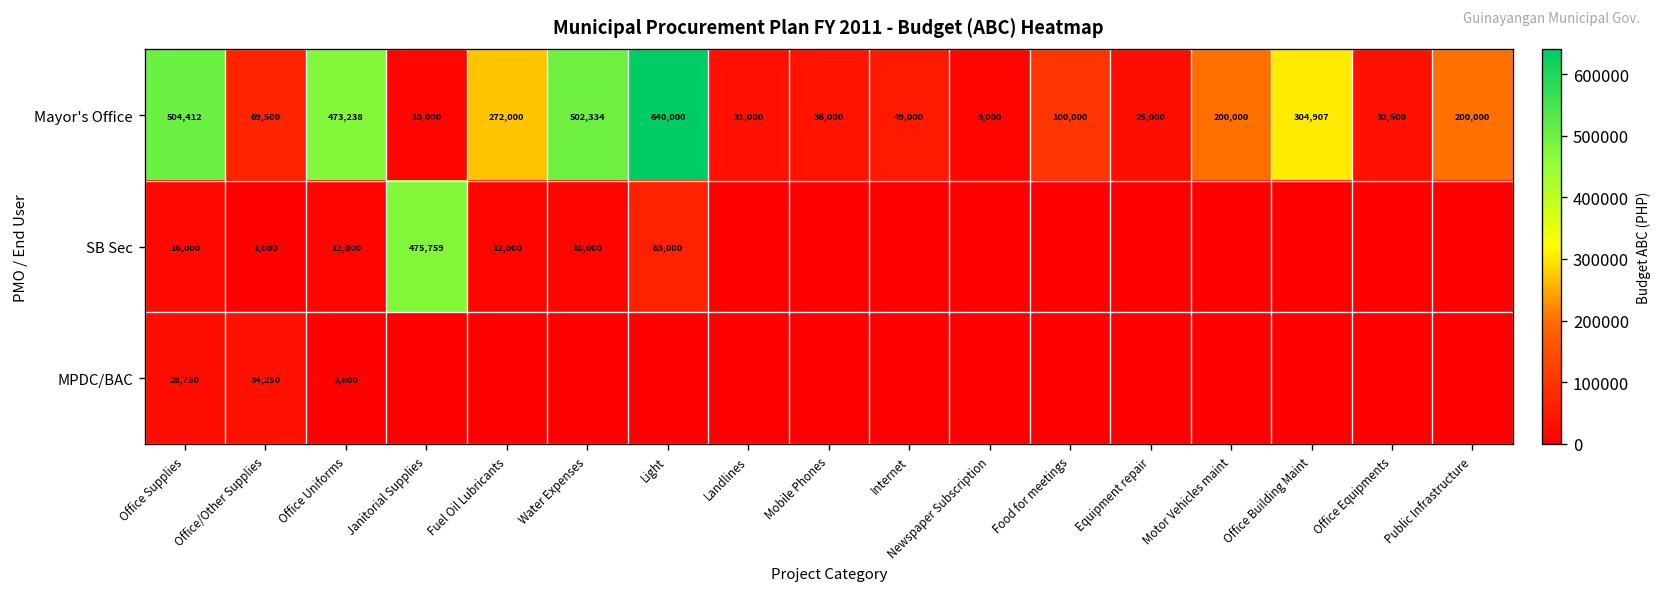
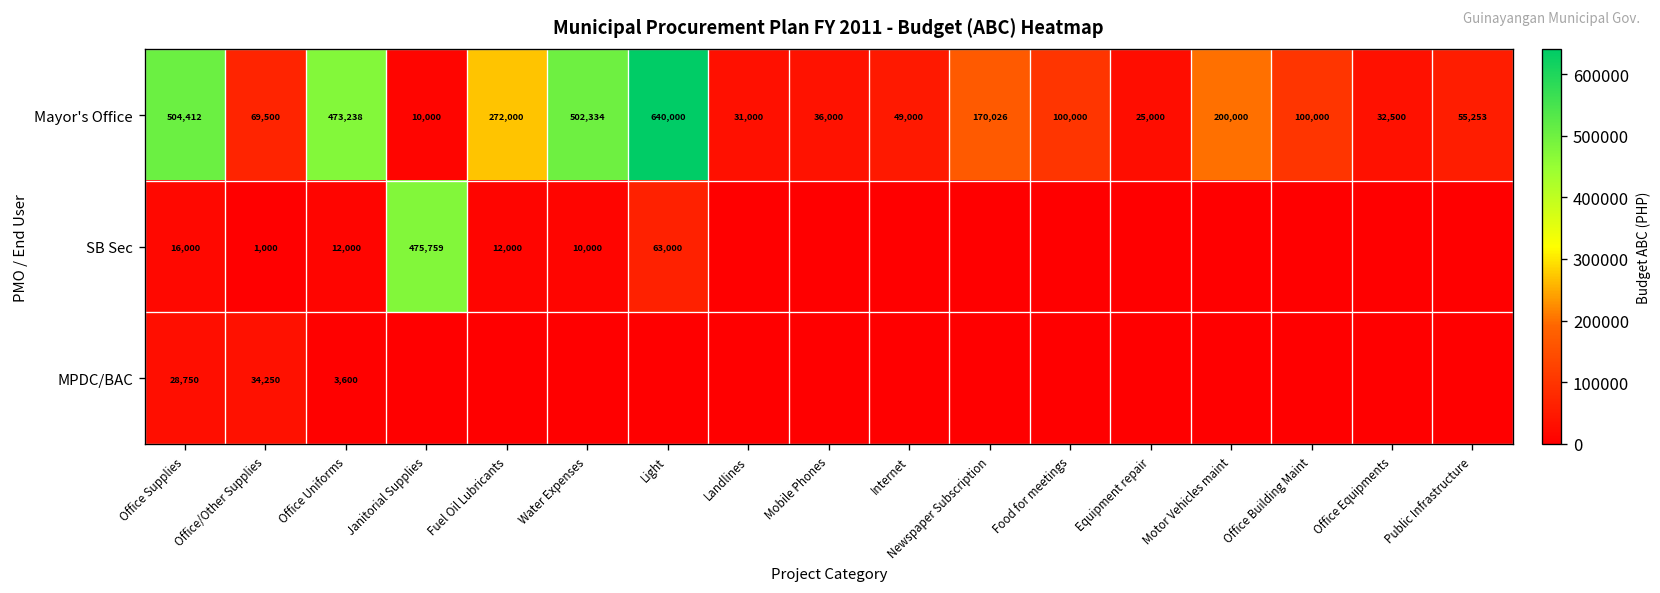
  {
    "Mayor's Office": {
      "Office Supplies": "504,412",
      "Office/Other Supplies": "69,500",
      "Office Uniforms": "473,238",
      "Janitorial Supplies": "10,000",
      "Fuel Oil Lubricants": "272,000",
      "Water Expenses": "502,334",
      "Light": "640,000",
      "Landlines": "31,000",
      "Mobile Phones": "36,000",
      "Internet": "49,000",
-     "Newspaper Subscription": "9,000",
+     "Newspaper Subscription": "170,026",
      "Food for meetings": "100,000",
      "Equipment repair": "25,000",
      "Motor Vehicles maint": "200,000",
-     "Office Building Maint": "304,907",
+     "Office Building Maint": "100,000",
      "Office Equipments": "32,500",
-     "Public Infrastructure": "200,000"
+     "Public Infrastructure": "55,253"
    },
    "SB Sec": {
      "Office Supplies": "16,000",
      "Office/Other Supplies": "1,000",
      "Office Uniforms": "12,000",
      "Janitorial Supplies": "475,759",
      "Fuel Oil Lubricants": "12,000",
      "Water Expenses": "10,000",
      "Light": "63,000"
    },
    "MPDC/BAC": {
      "Office Supplies": "28,750",
      "Office/Other Supplies": "34,250",
      "Office Uniforms": "3,600"
    }
  }
